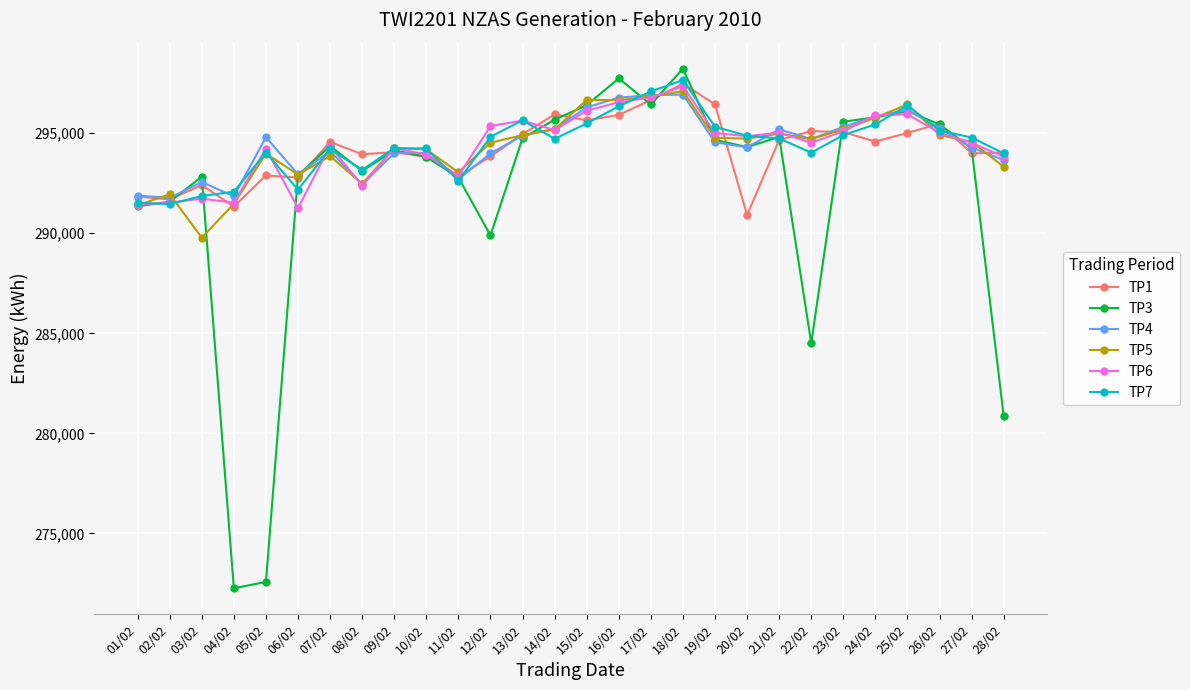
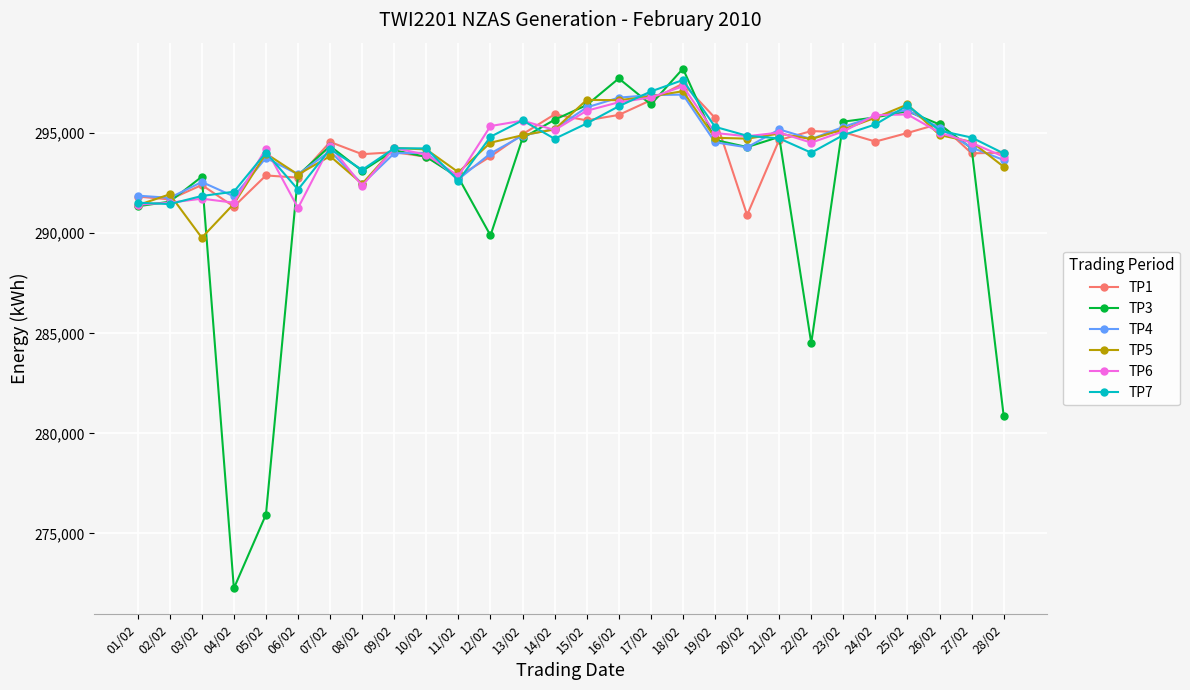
  {
    "TP1": {
      "03/02": "292,400",
      "04/02": "291,300",
      "05/02": "292,900",
      "06/02": "292,800",
      "07/02": "294,600",
      "08/02": "294,000",
      "12/02": "293,800",
      "14/02": "295,900",
      "15/02": "295,600",
      "16/02": "295,900",
      "17/02": "296,600",
      "18/02": "297,500",
-     "19/02": "296,400",
+     "19/02": "295,800",
      "20/02": "290,900",
      "22/02": "295,100",
      "24/02": "294,600",
      "25/02": "295,000",
      "27/02": "294,000"
    },
    "TP3": {
      "03/02": "292,800",
      "04/02": "272,300",
-     "05/02": "272,600",
+     "05/02": "275,900",
      "12/02": "289,900",
      "14/02": "295,700",
      "16/02": "297,700",
      "17/02": "296,400",
      "18/02": "298,200",
      "22/02": "284,500",
      "23/02": "295,600",
      "28/02": "280,900"
    },
    "TP4": {
      "03/02": "292,600",
      "04/02": "291,800",
-     "05/02": "294,800",
+     "05/02": "293,800",
      "12/02": "294,000",
      "16/02": "296,800",
      "18/02": "296,900",
      "21/02": "295,200",
      "28/02": "293,700"
    },
    "TP5": {
      "02/02": "291,900",
      "03/02": "289,800",
      "07/02": "293,900",
      "11/02": "293,000",
      "12/02": "294,500",
      "15/02": "296,700",
      "18/02": "297,100",
      "28/02": "293,300"
    },
    "TP6": {
      "03/02": "291,700",
      "05/02": "294,200",
      "06/02": "291,300",
      "12/02": "295,400",
      "15/02": "296,100",
      "18/02": "297,300",
      "19/02": "295,000",
      "22/02": "294,500",
      "25/02": "295,900",
      "28/02": "293,800"
    },
    "TP7": {
      "03/02": "291,900",
      "04/02": "292,100",
      "06/02": "292,200",
      "12/02": "294,800",
      "14/02": "294,700",
      "15/02": "295,500",
      "16/02": "296,300",
      "17/02": "297,100",
      "18/02": "297,700",
      "19/02": "295,300",
      "22/02": "294,000",
      "23/02": "294,900",
      "24/02": "295,400",
      "27/02": "294,800"
    }
  }
